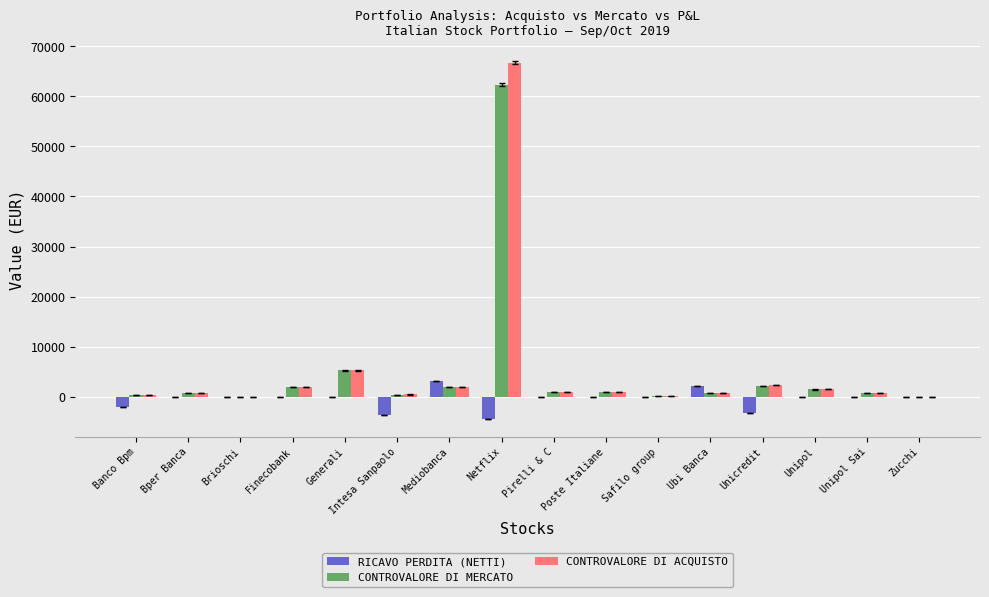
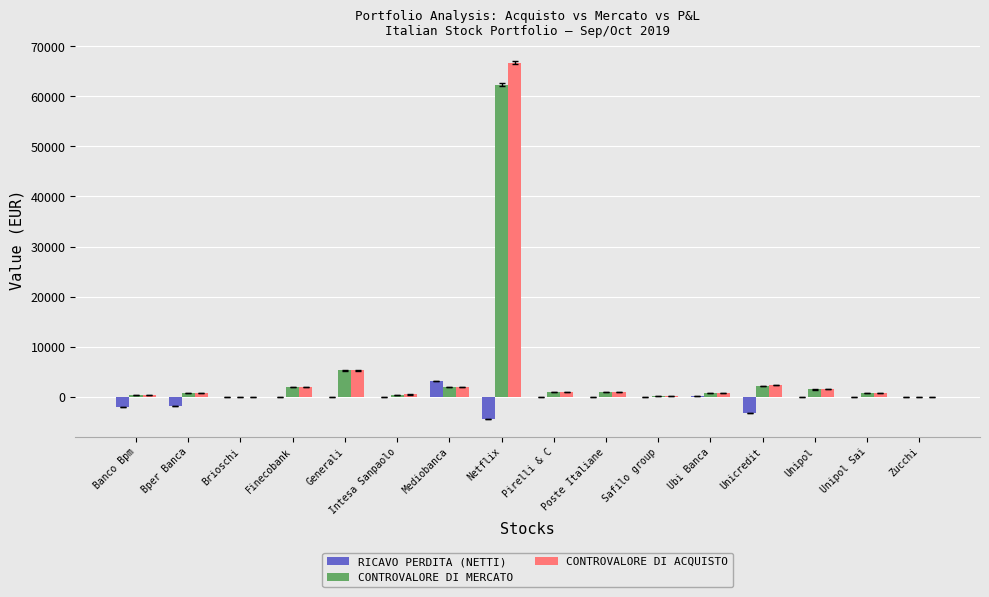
  {
    "RICAVO PERDITA (NETTI)": {
      "Banco Bpm": -2000,
-     "Bper Banca": 0,
-     "Intesa Sanpaolo": -4000,
+     "Bper Banca": -2000,
+     "Intesa Sanpaolo": 0,
      "Mediobanca": 3000,
      "Netflix": -4000,
-     "Ubi Banca": 2000,
+     "Ubi Banca": 0,
      "Unicredit": -3000
    },
    "CONTROVALORE DI MERCATO": {
      "Bper Banca": 1000,
      "Finecobank": 2000,
      "Generali": 5000,
      "Mediobanca": 2000,
      "Netflix": 62000,
      "Pirelli & C": 1000,
      "Poste Italiane": 1000,
      "Ubi Banca": 1000,
      "Unicredit": 2000,
      "Unipol": 1000,
      "Unipol Sai": 1000
    },
    "CONTROVALORE DI ACQUISTO": {
      "Bper Banca": 1000,
      "Finecobank": 2000,
      "Generali": 5000,
      "Mediobanca": 2000,
      "Netflix": 67000,
      "Pirelli & C": 1000,
      "Poste Italiane": 1000,
      "Ubi Banca": 1000,
      "Unicredit": 2000,
      "Unipol": 1000,
      "Unipol Sai": 1000
    }
  }
